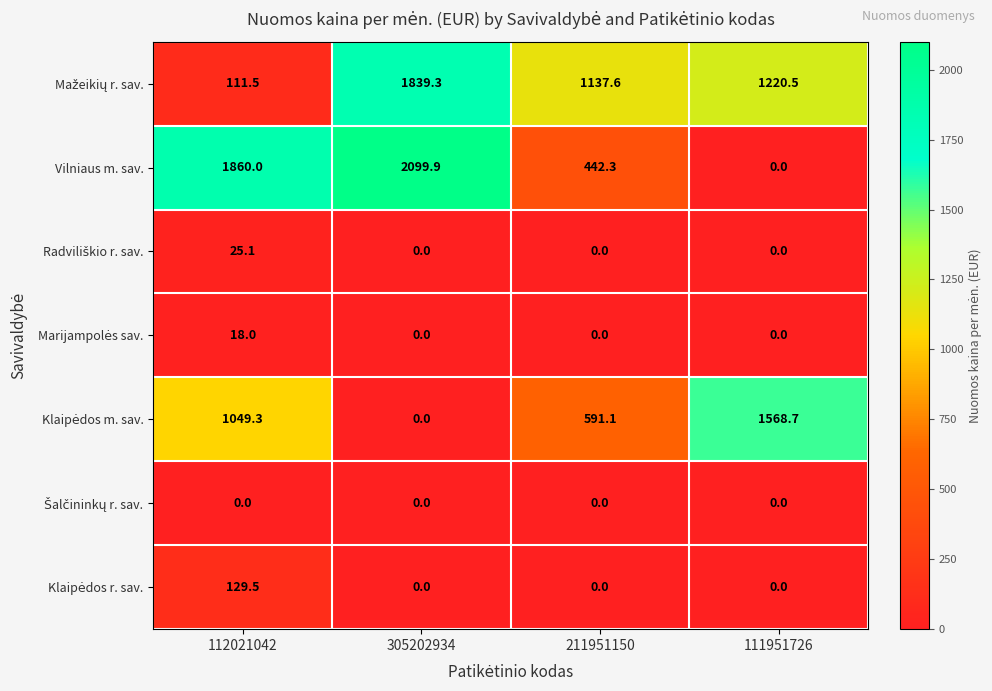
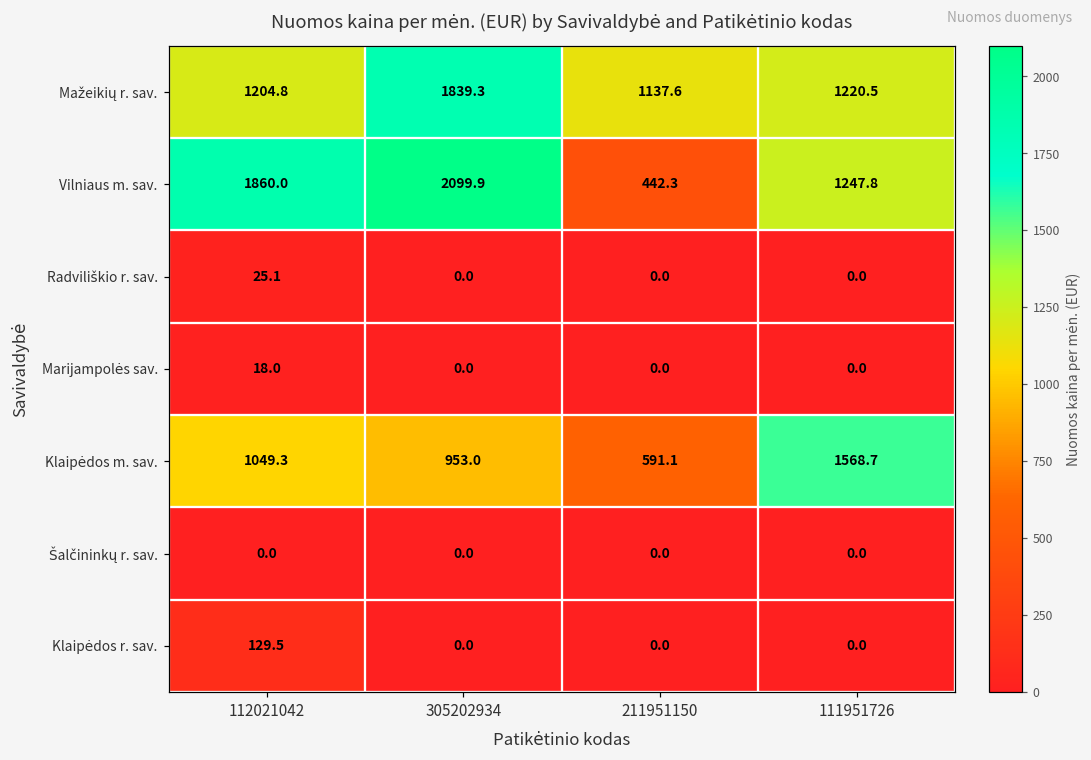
  {
    "Mažeikių r. sav.": {
-     "112021042": 111.5,
+     "112021042": 1204.8,
      "305202934": 1839.3,
      "211951150": 1137.6,
      "111951726": 1220.5
    },
    "Vilniaus m. sav.": {
      "112021042": 1860.0,
      "305202934": 2099.9,
      "211951150": 442.3,
-     "111951726": 0.0
+     "111951726": 1247.8
    },
    "Radviliškio r. sav.": {
      "112021042": 25.1,
      "305202934": 0.0,
      "211951150": 0.0,
      "111951726": 0.0
    },
    "Marijampolės sav.": {
      "112021042": 18.0,
      "305202934": 0.0,
      "211951150": 0.0,
      "111951726": 0.0
    },
    "Klaipėdos m. sav.": {
      "112021042": 1049.3,
-     "305202934": 0.0,
+     "305202934": 953.0,
      "211951150": 591.1,
      "111951726": 1568.7
    },
    "Šalčininkų r. sav.": {
      "112021042": 0.0,
      "305202934": 0.0,
      "211951150": 0.0,
      "111951726": 0.0
    },
    "Klaipėdos r. sav.": {
      "112021042": 129.5,
      "305202934": 0.0,
      "211951150": 0.0,
      "111951726": 0.0
    }
  }
